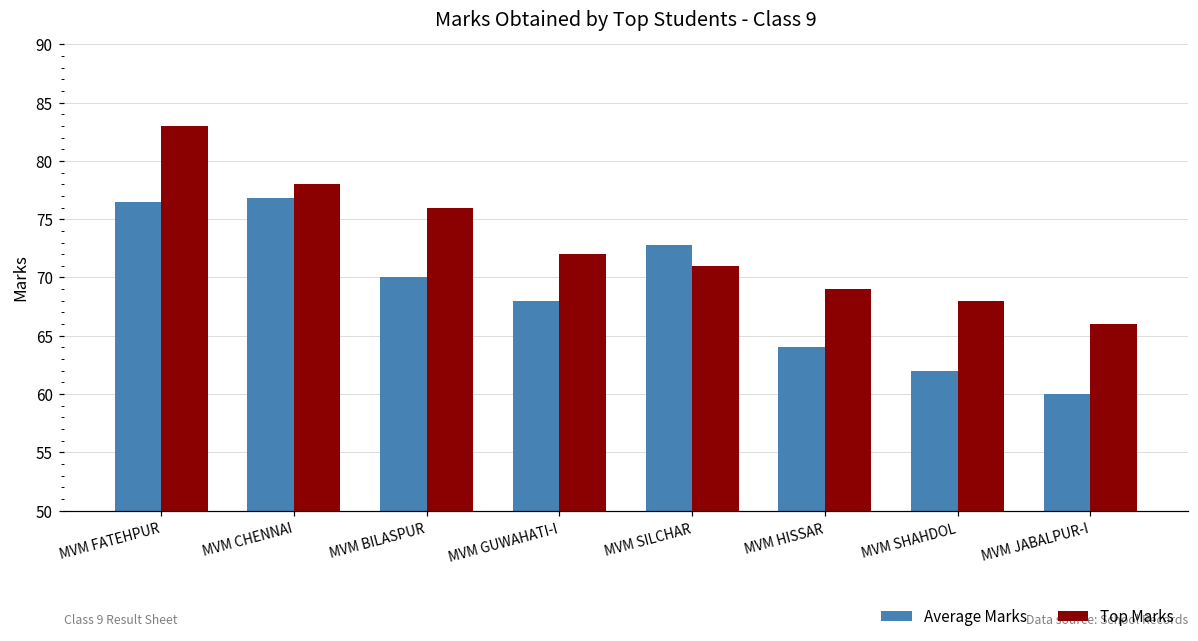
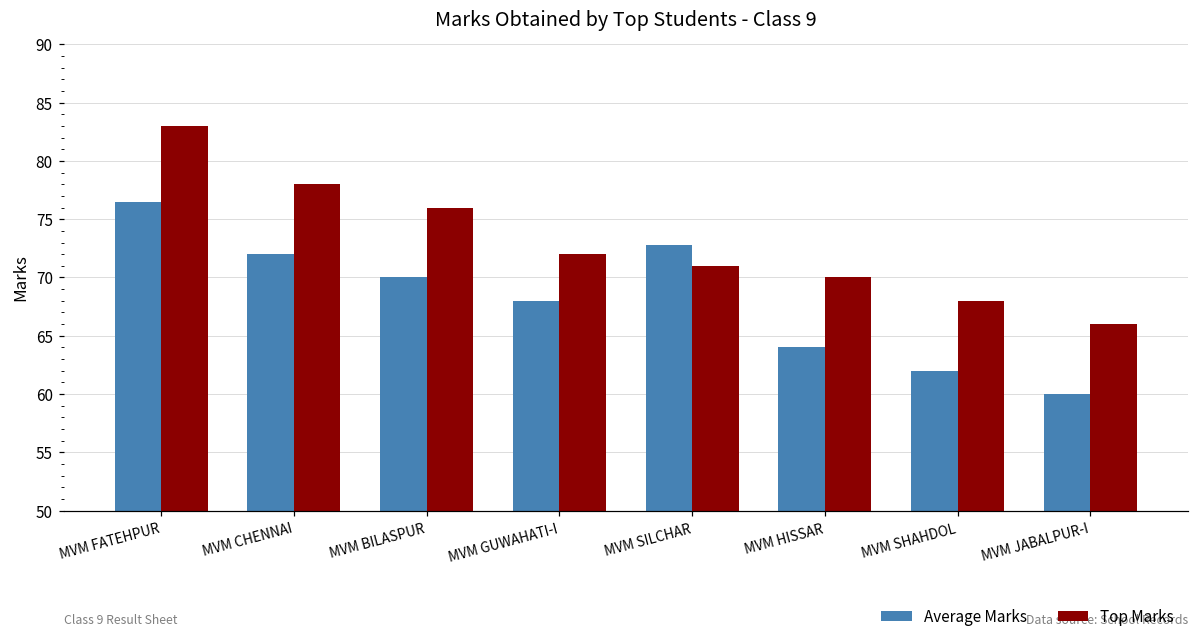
  {
    "Average Marks": {
-     "MVM CHENNAI": 76.8,
+     "MVM CHENNAI": 72.0,
      "MVM BILASPUR": 70.0,
      "MVM GUWAHATI-I": 68.0,
      "MVM SILCHAR": 72.8,
      "MVM HISSAR": 64.0,
      "MVM SHAHDOL": 62.0,
      "MVM JABALPUR-I": 60.0
    },
    "Top Marks": {
      "MVM FATEHPUR": 83,
      "MVM CHENNAI": 78,
      "MVM BILASPUR": 76,
      "MVM GUWAHATI-I": 72,
      "MVM SILCHAR": 71,
-     "MVM HISSAR": 69,
+     "MVM HISSAR": 70,
      "MVM SHAHDOL": 68,
      "MVM JABALPUR-I": 66
    }
  }
